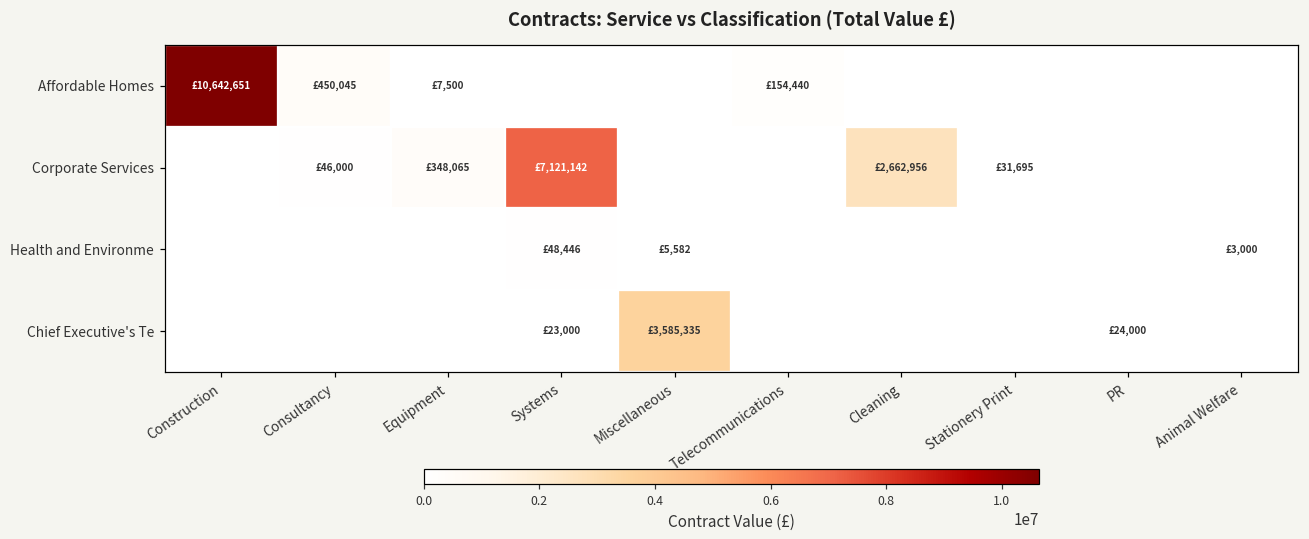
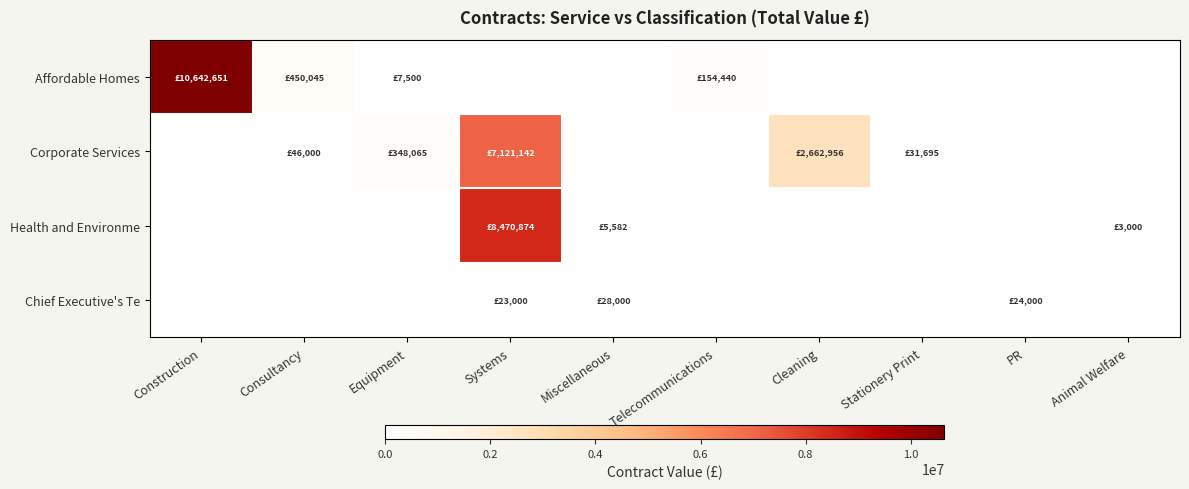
  {
    "Affordable Homes": {
      "Construction": "£10,642,651",
      "Consultancy": "£450,045",
      "Equipment": "£7,500",
      "Telecommunications": "£154,440"
    },
    "Corporate Services": {
      "Consultancy": "£46,000",
      "Equipment": "£348,065",
      "Systems": "£7,121,142",
      "Cleaning": "£2,662,956",
      "Stationery Print": "£31,695"
    },
    "Health and Environme": {
-     "Systems": "£48,446",
+     "Systems": "£8,470,874",
      "Miscellaneous": "£5,582",
      "Animal Welfare": "£3,000"
    },
    "Chief Executive's Te": {
      "Systems": "£23,000",
-     "Miscellaneous": "£3,585,335",
+     "Miscellaneous": "£28,000",
      "PR": "£24,000"
    }
  }
